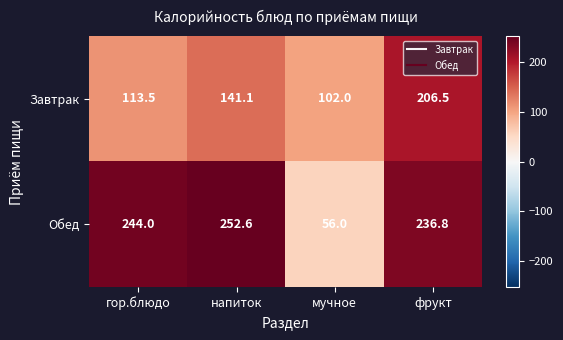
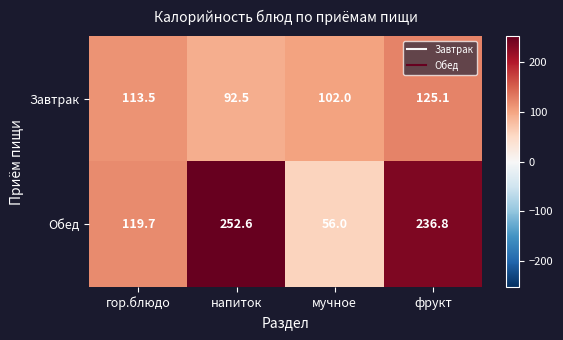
  {
    "Завтрак": {
      "гор.блюдо": 113.5,
-     "напиток": 141.1,
+     "напиток": 92.5,
      "мучное": 102.0,
-     "фрукт": 206.5
+     "фрукт": 125.1
    },
    "Обед": {
-     "гор.блюдо": 244.0,
+     "гор.блюдо": 119.7,
      "напиток": 252.6,
      "мучное": 56.0,
      "фрукт": 236.8
    }
  }
